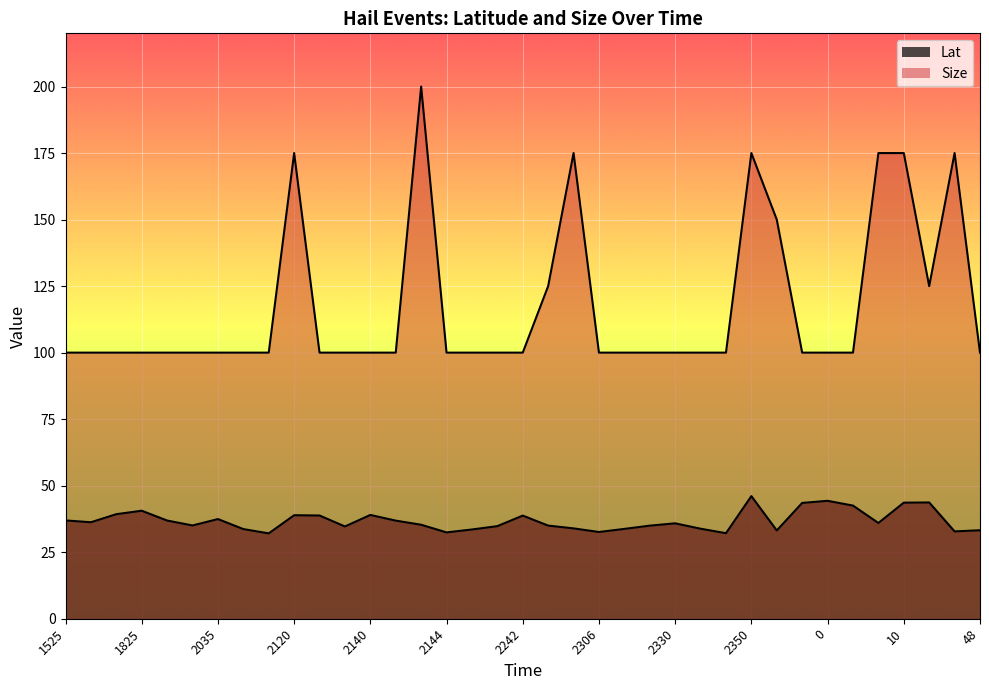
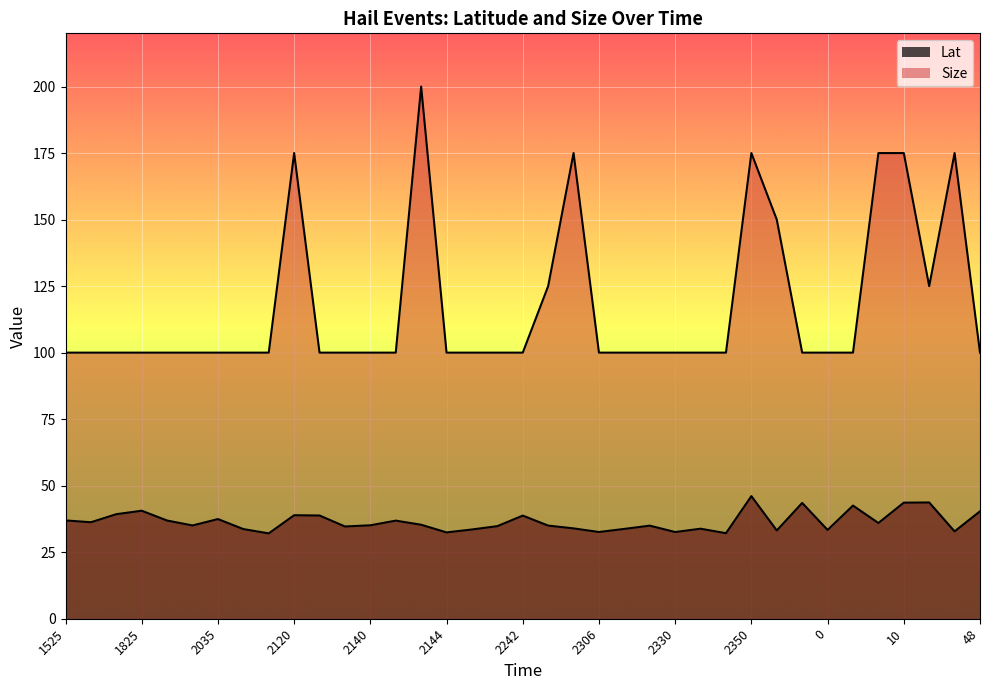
  {
    "Lat": {
      "1525": 37,
      "1825": 41,
      "2035": 37,
      "2120": 39,
-     "2140": 39,
+     "2140": 35,
      "2144": 32,
      "2242": 39,
      "2306": 33,
-     "2330": 36,
+     "2330": 33,
      "2350": 46,
-     "0": 44,
-     "48": 33
+     "0": 33,
+     "48": 40
    },
    "Size": {
      "1525": 100,
      "1825": 100,
      "2035": 100,
      "2120": 175,
      "2140": 100,
      "2144": 100,
      "2242": 100,
      "2306": 100,
      "2330": 100,
      "2350": 175,
      "0": 100,
      "48": 100
    }
  }
